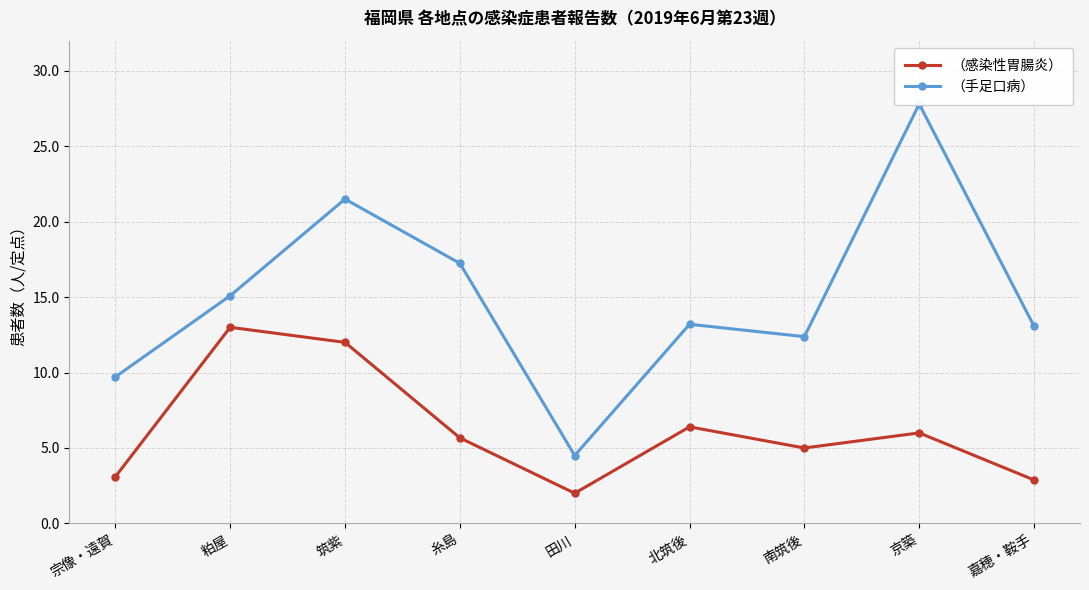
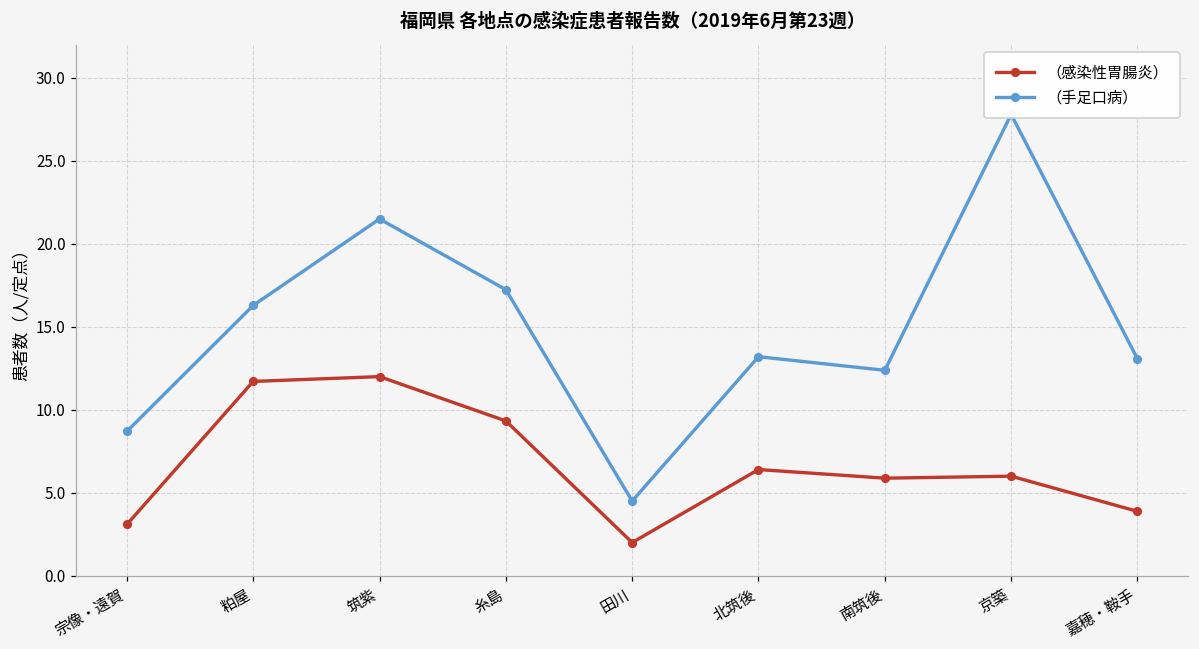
  {
    "（感染性胃腸炎）": {
      "宗像・遠賀": 3.1,
-     "粕屋": 13.0,
+     "粕屋": 11.7,
      "筑紫": 12.0,
-     "糸島": 5.7,
+     "糸島": 9.3,
      "田川": 2.0,
      "北筑後": 6.4,
-     "南筑後": 5.0,
+     "南筑後": 5.9,
      "京築": 6.0,
-     "嘉穂・鞍手": 2.9
+     "嘉穂・鞍手": 3.9
    },
    "（手足口病）": {
-     "宗像・遠賀": 9.7,
-     "粕屋": 15.1,
+     "宗像・遠賀": 8.7,
+     "粕屋": 16.3,
      "筑紫": 21.5,
      "糸島": 17.2,
      "田川": 4.5,
      "北筑後": 13.2,
      "南筑後": 12.4,
      "嘉穂・鞍手": 13.1
    }
  }
